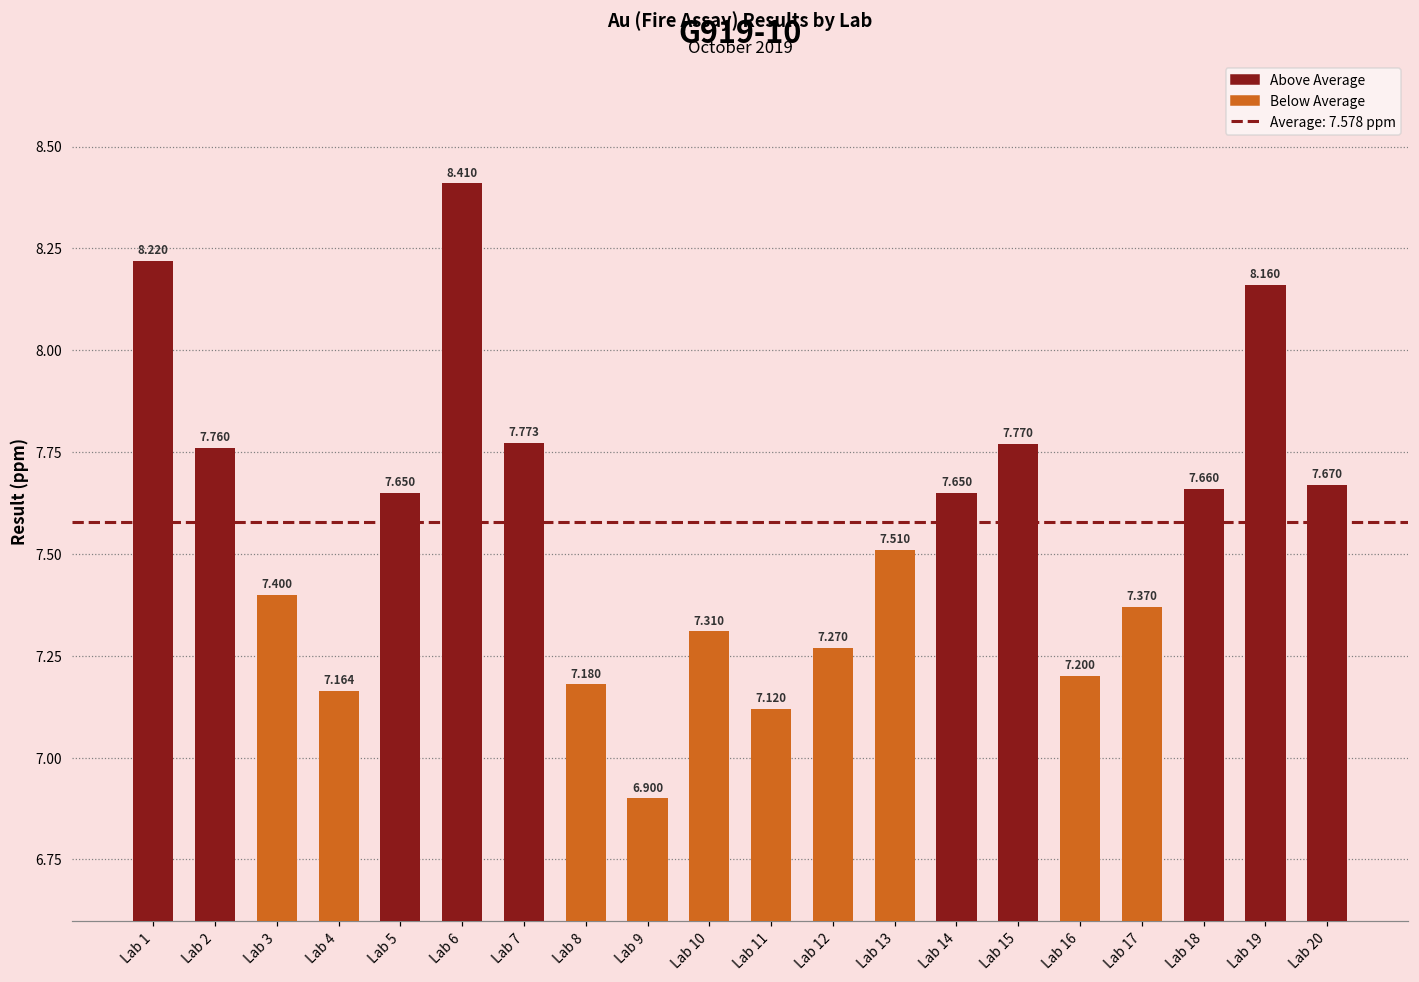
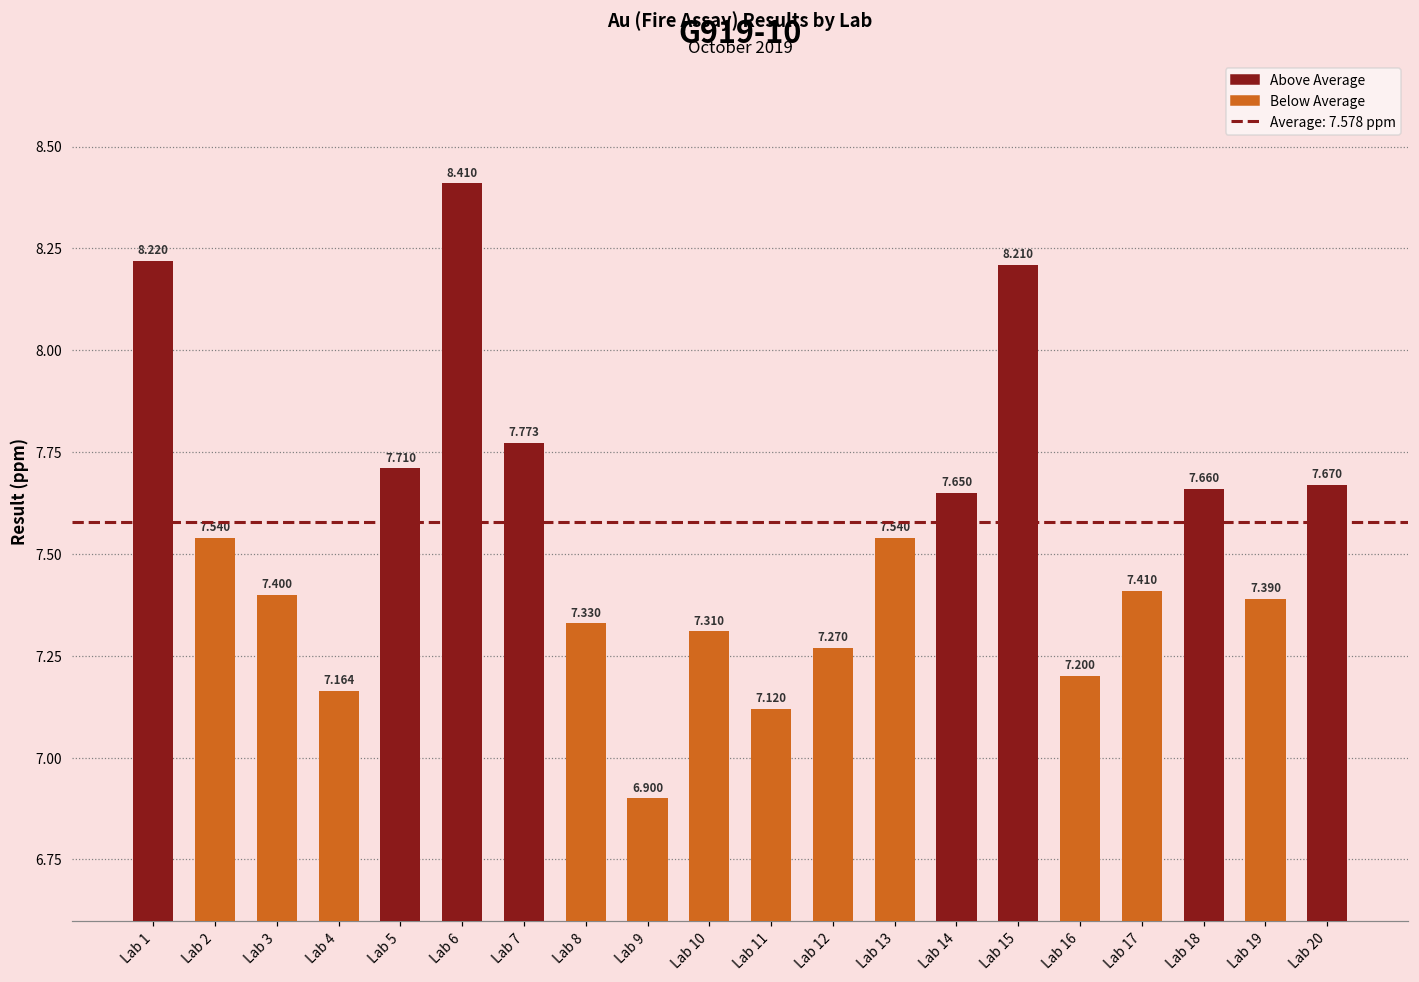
  {
    "Lab 1": 8.220,
-   "Lab 2": 7.760,
+   "Lab 2": 7.540,
    "Lab 3": 7.400,
    "Lab 4": 7.164,
-   "Lab 5": 7.650,
+   "Lab 5": 7.710,
    "Lab 6": 8.410,
    "Lab 7": 7.773,
-   "Lab 8": 7.180,
+   "Lab 8": 7.330,
    "Lab 9": 6.900,
    "Lab 10": 7.310,
    "Lab 11": 7.120,
    "Lab 12": 7.270,
-   "Lab 13": 7.510,
+   "Lab 13": 7.540,
    "Lab 14": 7.650,
-   "Lab 15": 7.770,
+   "Lab 15": 8.210,
    "Lab 16": 7.200,
-   "Lab 17": 7.370,
+   "Lab 17": 7.410,
    "Lab 18": 7.660,
-   "Lab 19": 8.160,
+   "Lab 19": 7.390,
    "Lab 20": 7.670
  }
